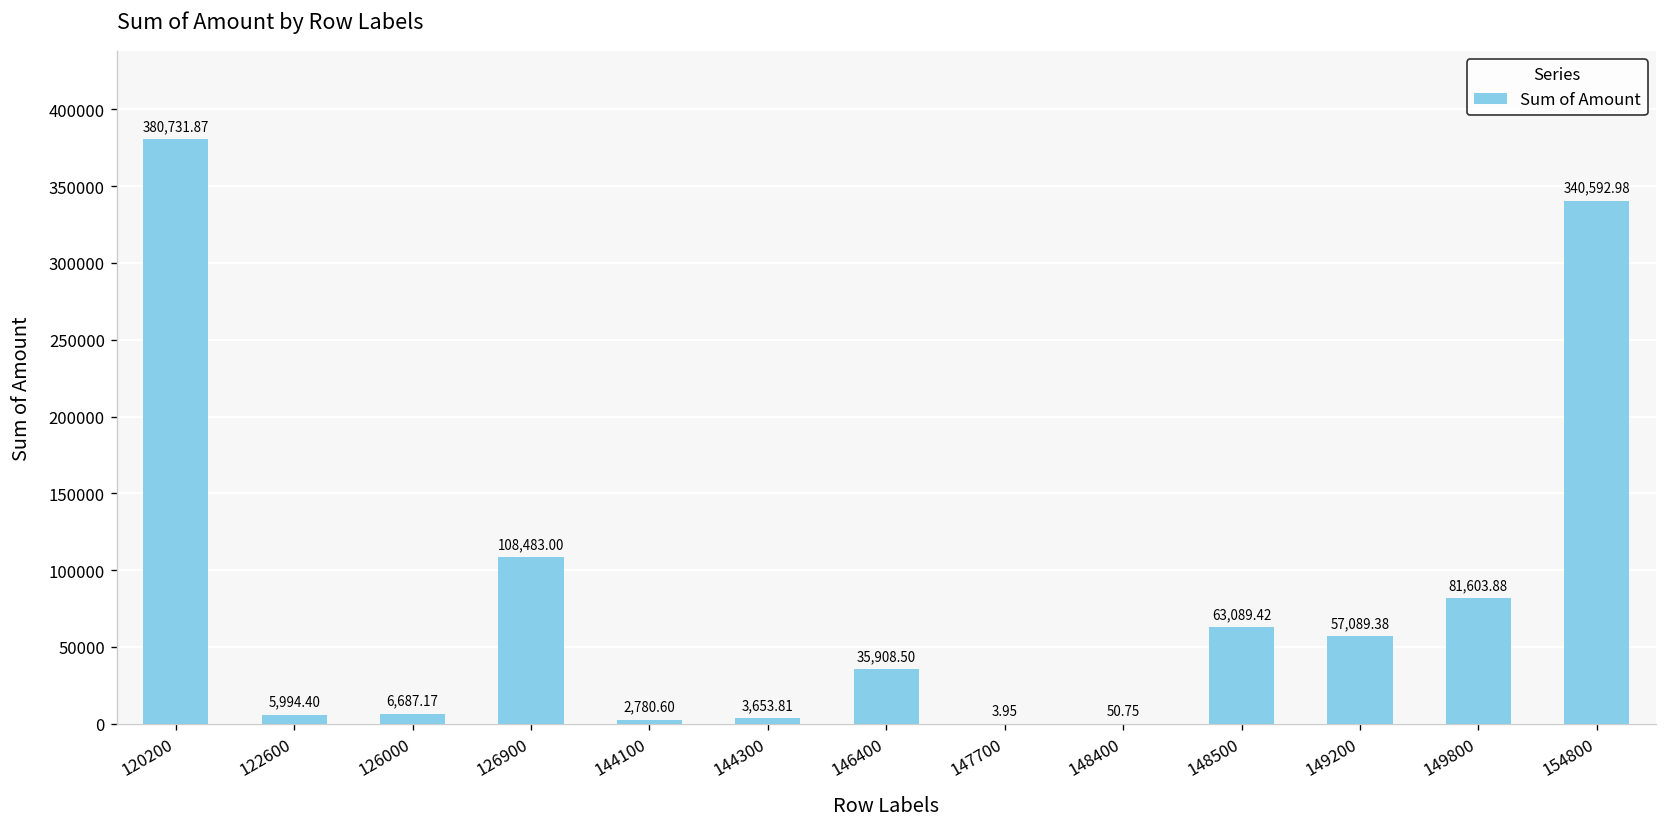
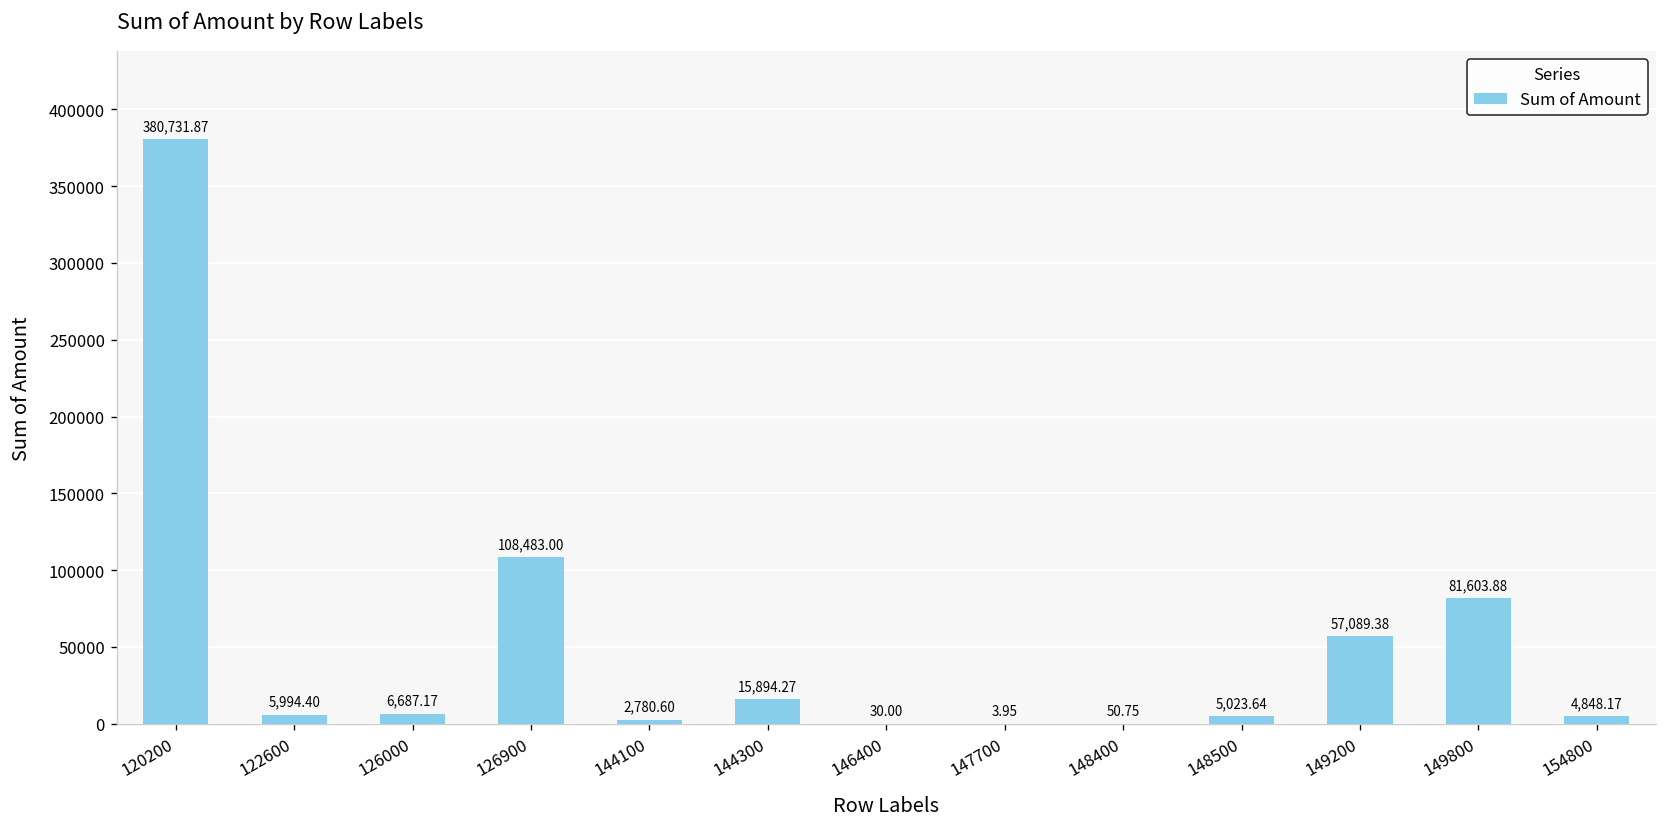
  {
    "120200": "380,731.87",
    "122600": "5,994.40",
    "126000": "6,687.17",
    "126900": "108,483.00",
    "144100": "2,780.60",
-   "144300": "3,653.81",
-   "146400": "35,908.50",
+   "144300": "15,894.27",
+   "146400": "30.00",
    "147700": "3.95",
    "148400": "50.75",
-   "148500": "63,089.42",
+   "148500": "5,023.64",
    "149200": "57,089.38",
    "149800": "81,603.88",
-   "154800": "340,592.98"
+   "154800": "4,848.17"
  }
